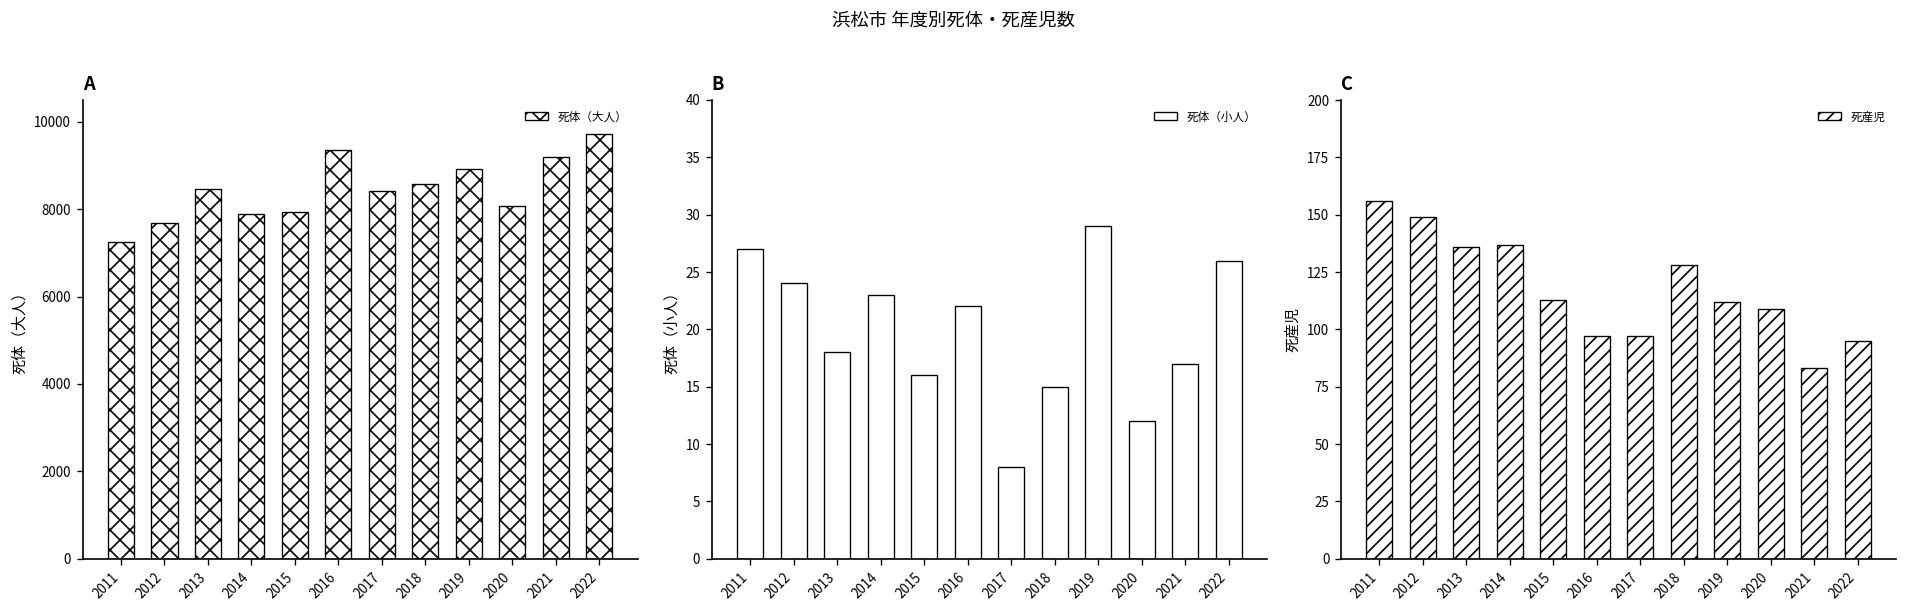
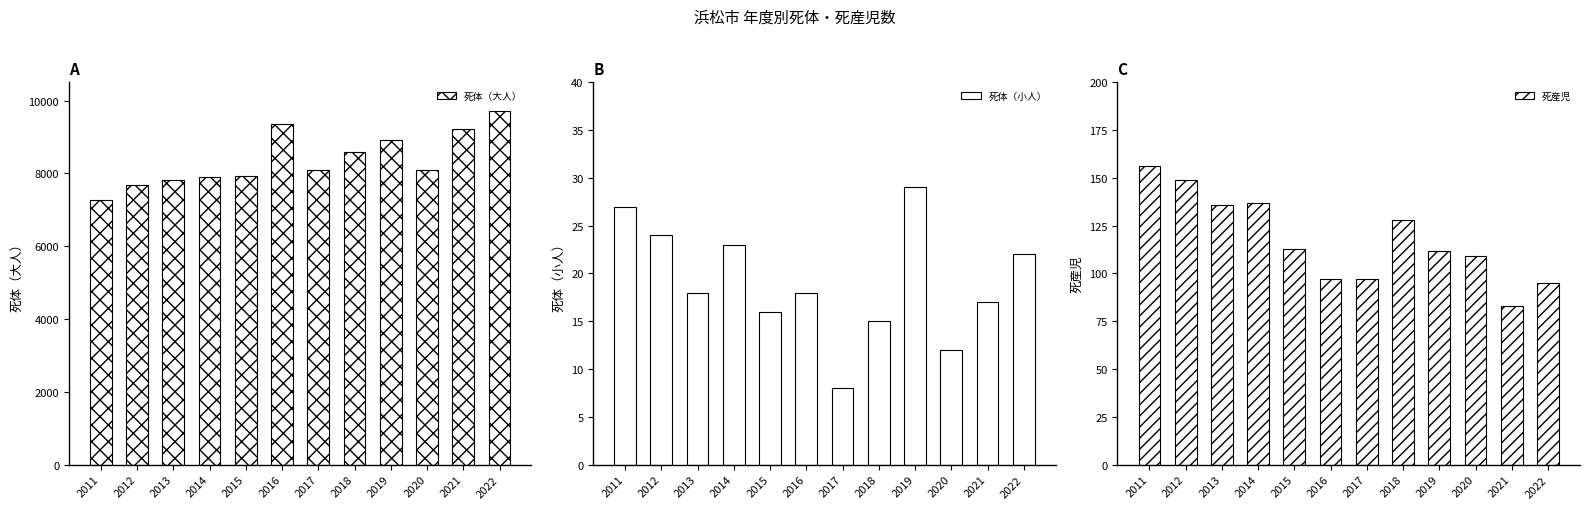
  {
    "A": {
      "2011": 7300,
      "2012": 7700,
-     "2013": 8500,
+     "2013": 7800,
      "2014": 7900,
      "2015": 7900,
      "2016": 9300,
-     "2017": 8400,
+     "2017": 8100,
      "2018": 8600,
      "2019": 8900,
      "2020": 8100,
      "2021": 9200,
      "2022": 9700
    },
    "B": {
      "2011": 27,
      "2012": 24,
      "2013": 18,
      "2014": 23,
      "2015": 16,
-     "2016": 22,
+     "2016": 18,
      "2017": 8,
      "2018": 15,
      "2019": 29,
      "2020": 12,
      "2021": 17,
-     "2022": 26
+     "2022": 22
    },
    "C": {
      "2011": 156,
      "2012": 149,
      "2013": 136,
      "2014": 137,
      "2015": 113,
      "2016": 97,
      "2017": 97,
      "2018": 128,
      "2019": 112,
      "2020": 109,
      "2021": 83,
      "2022": 95
    }
  }
